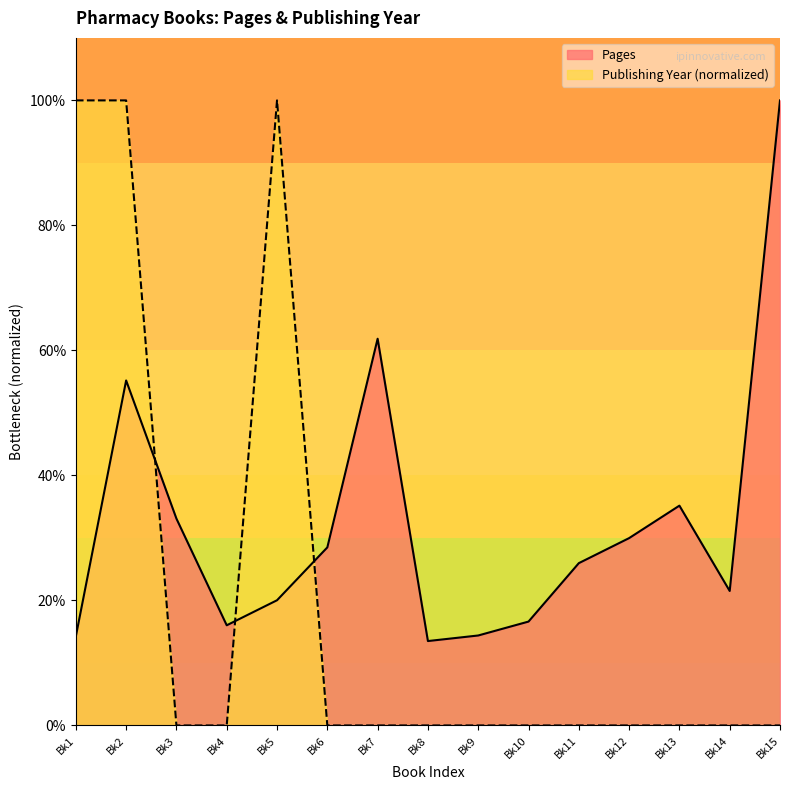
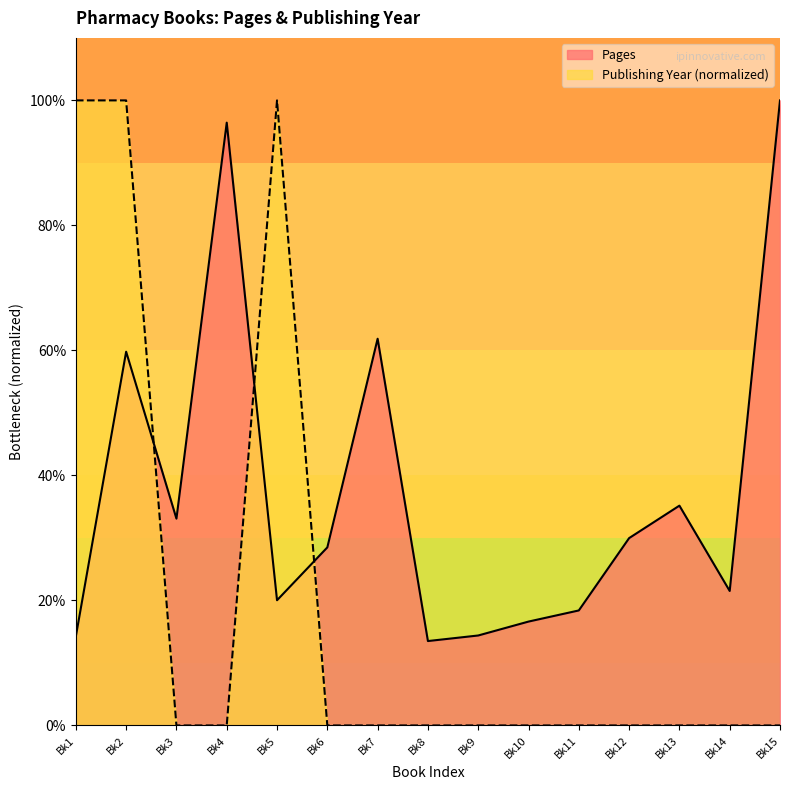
  {
    "Pages": {
      "Bk1": "14%",
-     "Bk2": "55%",
+     "Bk2": "60%",
      "Bk3": "33%",
-     "Bk4": "16%",
+     "Bk4": "96%",
      "Bk5": "20%",
      "Bk6": "28%",
      "Bk7": "62%",
      "Bk8": "14%",
      "Bk9": "14%",
      "Bk10": "17%",
-     "Bk11": "26%",
+     "Bk11": "18%",
      "Bk12": "30%",
      "Bk13": "35%",
      "Bk14": "22%",
      "Bk15": "100%"
    },
    "Publishing Year (normalized)": {
      "Bk1": "100%",
      "Bk2": "100%",
      "Bk3": "0%",
      "Bk4": "0%",
      "Bk5": "100%",
      "Bk6": "0%",
      "Bk7": "0%",
      "Bk8": "0%",
      "Bk9": "0%",
      "Bk10": "0%",
      "Bk11": "0%",
      "Bk12": "0%",
      "Bk13": "0%",
      "Bk14": "0%",
      "Bk15": "0%"
    }
  }
